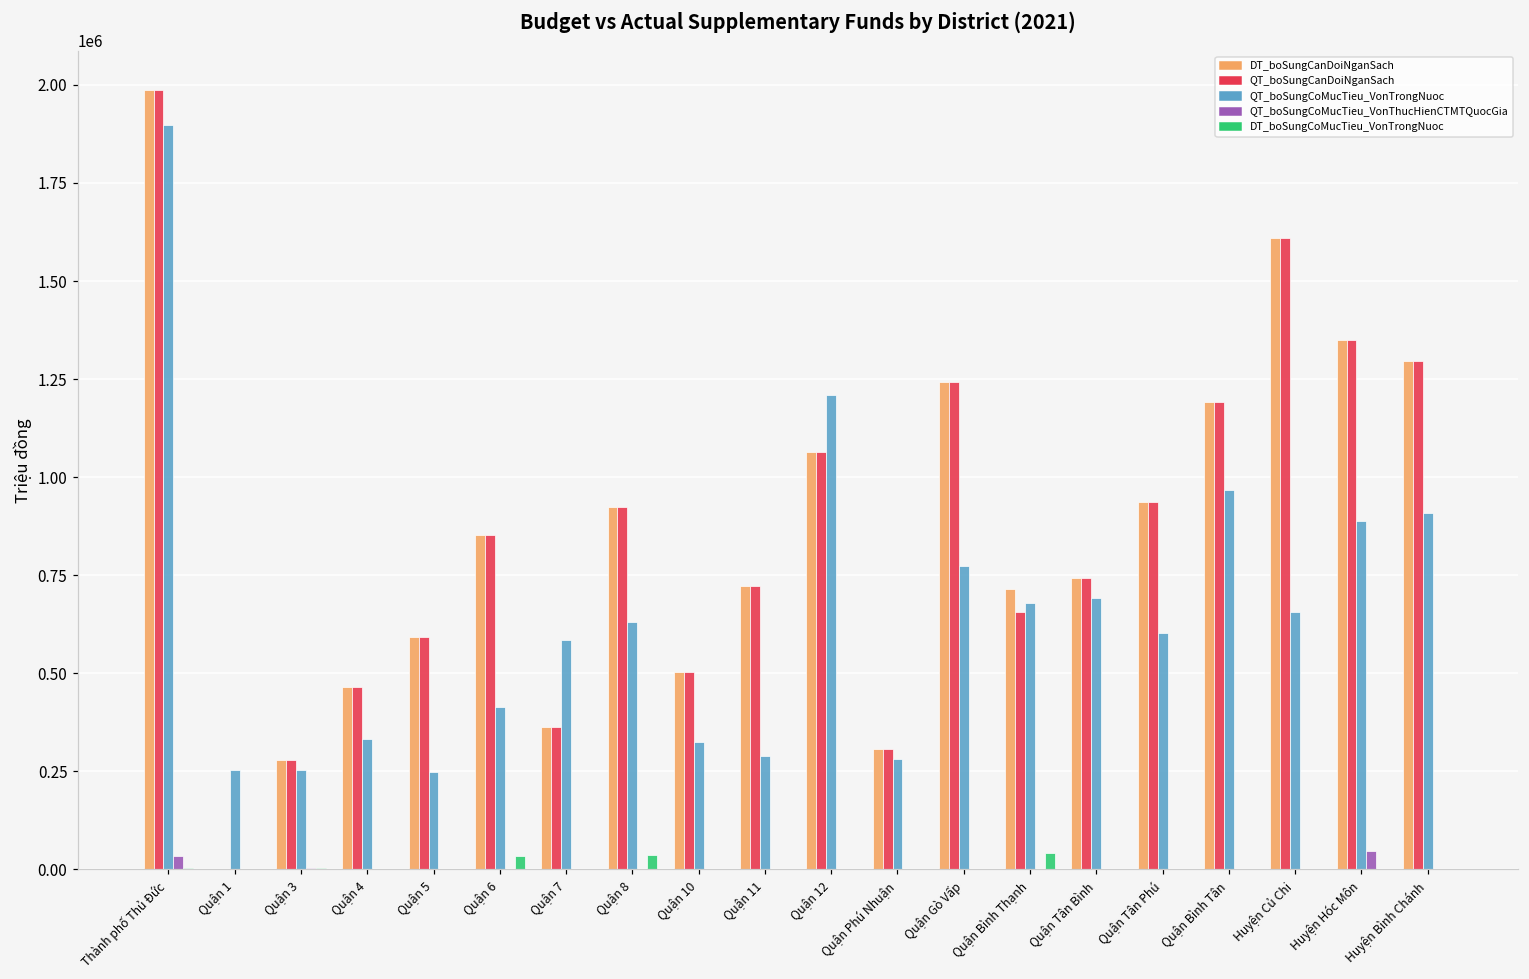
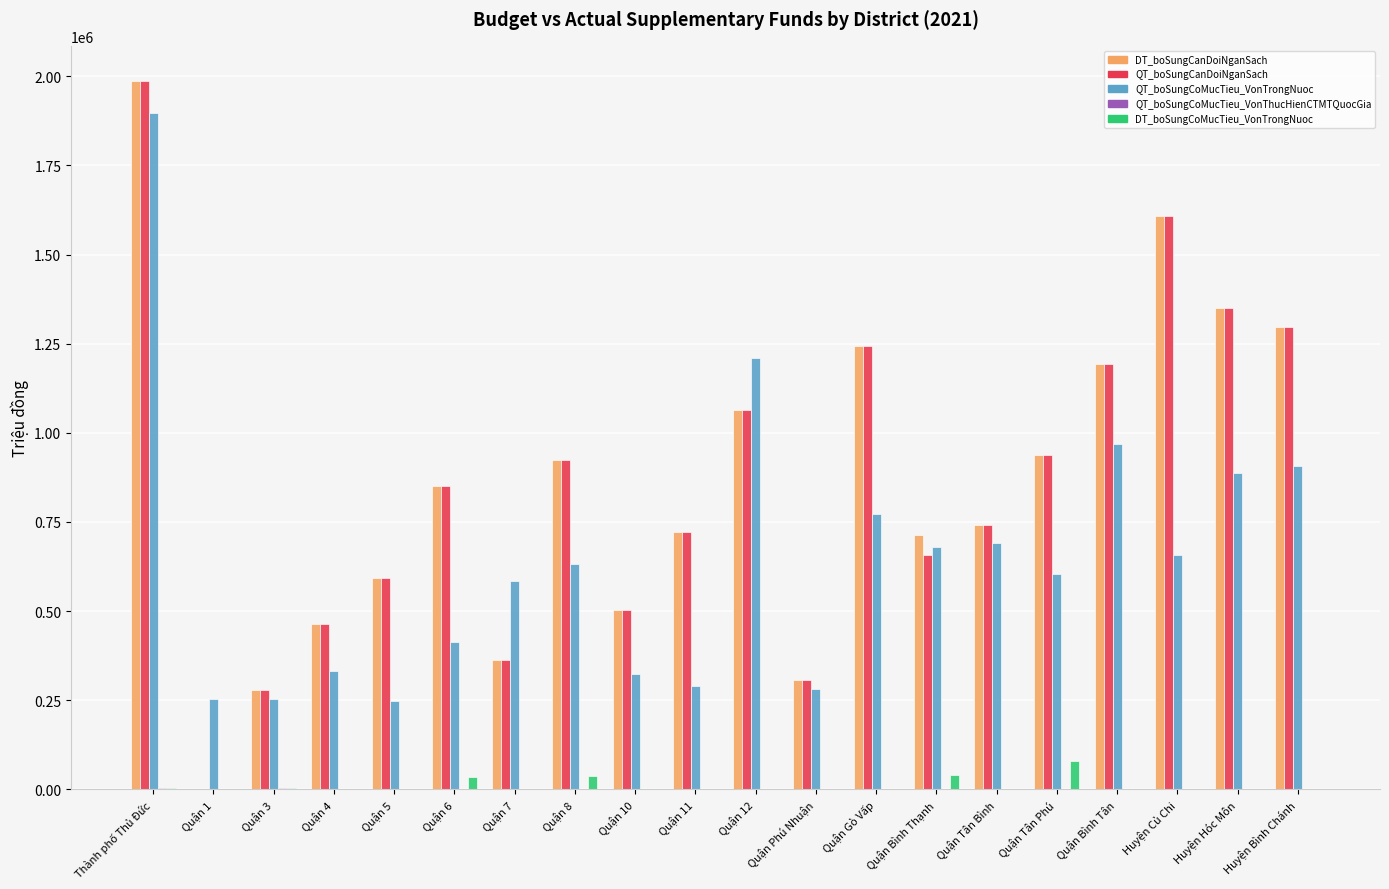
  {
    "DT_boSungCanDoiNganSach": {
      "Thành phố Thủ Đức": 1990000,
      "Quận 1": 0,
      "Quận 3": 280000,
      "Quận 4": 460000,
      "Quận 5": 590000,
      "Quận 6": 850000,
      "Quận 7": 360000,
      "Quận 8": 920000,
      "Quận 10": 500000,
      "Quận 11": 720000,
      "Quận 12": 1060000,
      "Quận Phú Nhuận": 310000,
      "Quận Gò Vấp": 1240000,
      "Quận Bình Thạnh": 710000,
      "Quận Tân Bình": 740000,
      "Quận Tân Phú": 940000,
      "Quận Bình Tân": 1190000,
      "Huyện Củ Chi": 1610000,
      "Huyện Hóc Môn": 1350000,
      "Huyện Bình Chánh": 1300000
    },
    "QT_boSungCanDoiNganSach": {
      "Thành phố Thủ Đức": 1990000,
      "Quận 1": 0,
      "Quận 3": 280000,
      "Quận 4": 460000,
      "Quận 5": 590000,
      "Quận 6": 850000,
      "Quận 7": 360000,
      "Quận 8": 920000,
      "Quận 10": 500000,
      "Quận 11": 720000,
      "Quận 12": 1060000,
      "Quận Phú Nhuận": 310000,
      "Quận Gò Vấp": 1240000,
      "Quận Bình Thạnh": 660000,
      "Quận Tân Bình": 740000,
      "Quận Tân Phú": 940000,
      "Quận Bình Tân": 1190000,
      "Huyện Củ Chi": 1610000,
      "Huyện Hóc Môn": 1350000,
      "Huyện Bình Chánh": 1300000
    },
    "QT_boSungCoMucTieu_VonTrongNuoc": {
      "Thành phố Thủ Đức": 1900000,
      "Quận 1": 250000,
      "Quận 3": 250000,
      "Quận 4": 330000,
      "Quận 5": 250000,
      "Quận 6": 410000,
      "Quận 7": 580000,
      "Quận 8": 630000,
      "Quận 10": 320000,
      "Quận 11": 290000,
      "Quận 12": 1210000,
      "Quận Phú Nhuận": 280000,
      "Quận Gò Vấp": 770000,
      "Quận Bình Thạnh": 680000,
      "Quận Tân Bình": 690000,
      "Quận Tân Phú": 600000,
      "Quận Bình Tân": 970000,
      "Huyện Củ Chi": 660000,
      "Huyện Hóc Môn": 890000,
      "Huyện Bình Chánh": 910000
    },
    "QT_boSungCoMucTieu_VonThucHienCTMTQuocGia": {
-     "Thành phố Thủ Đức": 30000,
-     "Huyện Hóc Môn": 50000
+     "Thành phố Thủ Đức": 0,
+     "Huyện Hóc Môn": 0
    },
    "DT_boSungCoMucTieu_VonTrongNuoc": {
      "Quận 6": 30000,
      "Quận 8": 40000,
      "Quận Bình Thạnh": 40000,
-     "Quận Tân Phú": 0
+     "Quận Tân Phú": 80000
    }
  }
